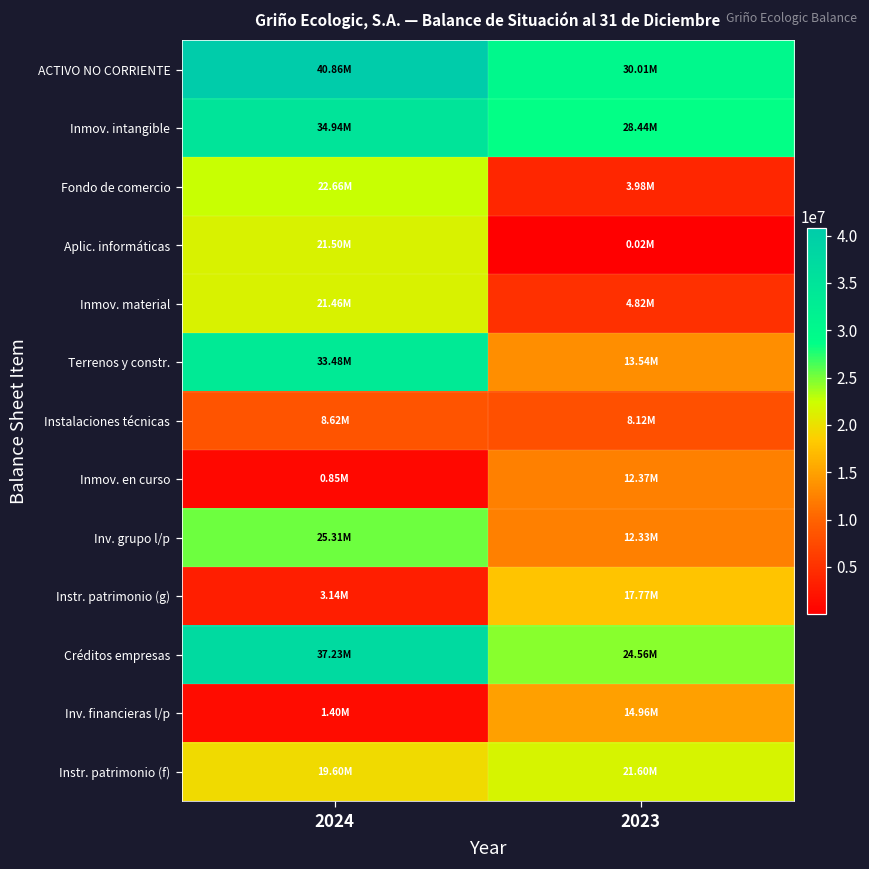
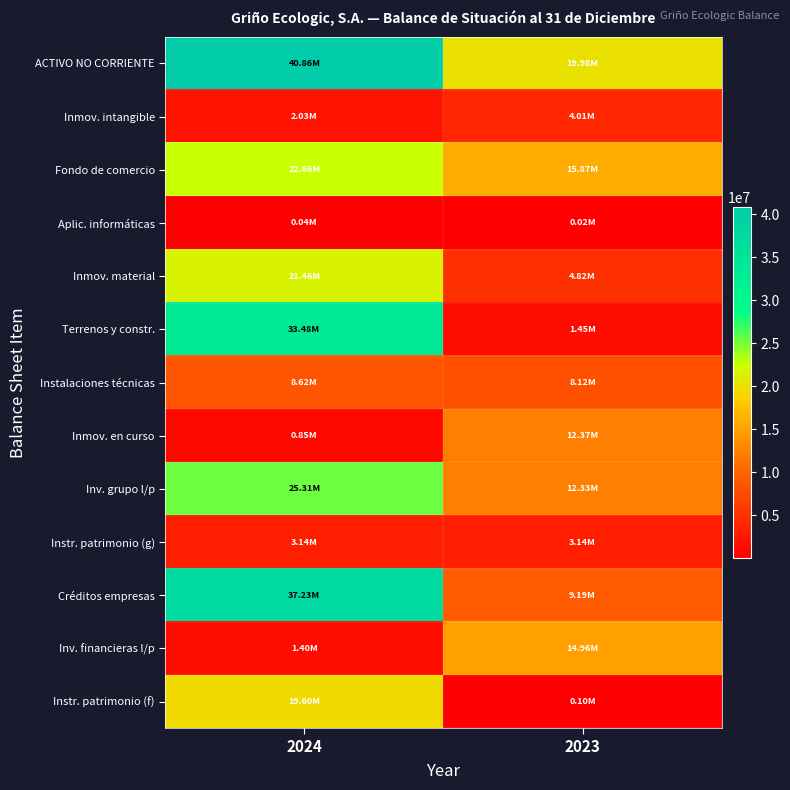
  {
    "ACTIVO NO CORRIENTE": {
      "2024": "40.86M",
-     "2023": "30.01M"
+     "2023": "19.98M"
    },
    "Inmov. intangible": {
-     "2024": "34.94M",
-     "2023": "28.44M"
+     "2024": "2.03M",
+     "2023": "4.01M"
    },
    "Fondo de comercio": {
      "2024": "22.66M",
-     "2023": "3.98M"
+     "2023": "15.87M"
    },
    "Aplic. informáticas": {
-     "2024": "21.50M",
+     "2024": "0.04M",
      "2023": "0.02M"
    },
    "Inmov. material": {
      "2024": "21.46M",
      "2023": "4.82M"
    },
    "Terrenos y constr.": {
      "2024": "33.48M",
-     "2023": "13.54M"
+     "2023": "1.45M"
    },
    "Instalaciones técnicas": {
      "2024": "8.62M",
      "2023": "8.12M"
    },
    "Inmov. en curso": {
      "2024": "0.85M",
      "2023": "12.37M"
    },
    "Inv. grupo l/p": {
      "2024": "25.31M",
      "2023": "12.33M"
    },
    "Instr. patrimonio (g)": {
      "2024": "3.14M",
-     "2023": "17.77M"
+     "2023": "3.14M"
    },
    "Créditos empresas": {
      "2024": "37.23M",
-     "2023": "24.56M"
+     "2023": "9.19M"
    },
    "Inv. financieras l/p": {
      "2024": "1.40M",
      "2023": "14.96M"
    },
    "Instr. patrimonio (f)": {
      "2024": "19.60M",
-     "2023": "21.60M"
+     "2023": "0.10M"
    }
  }
